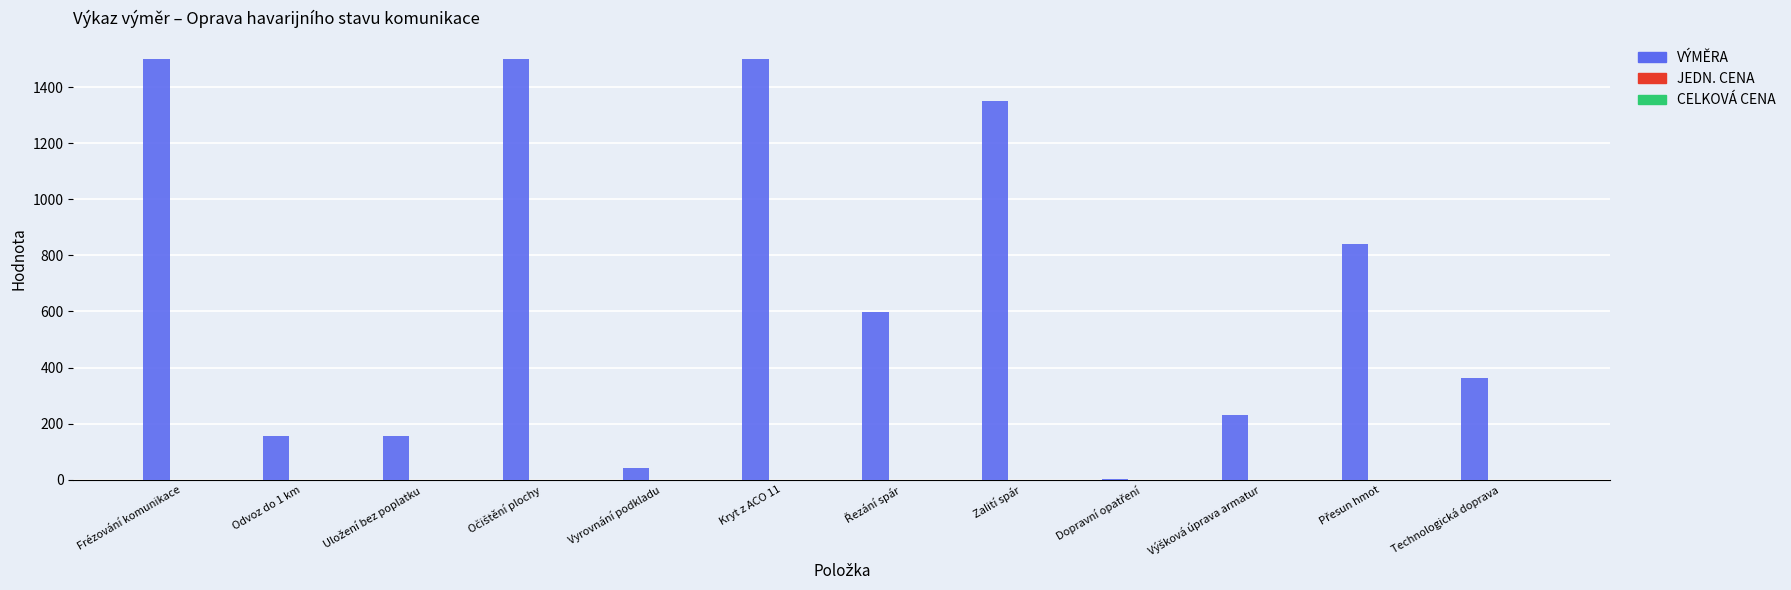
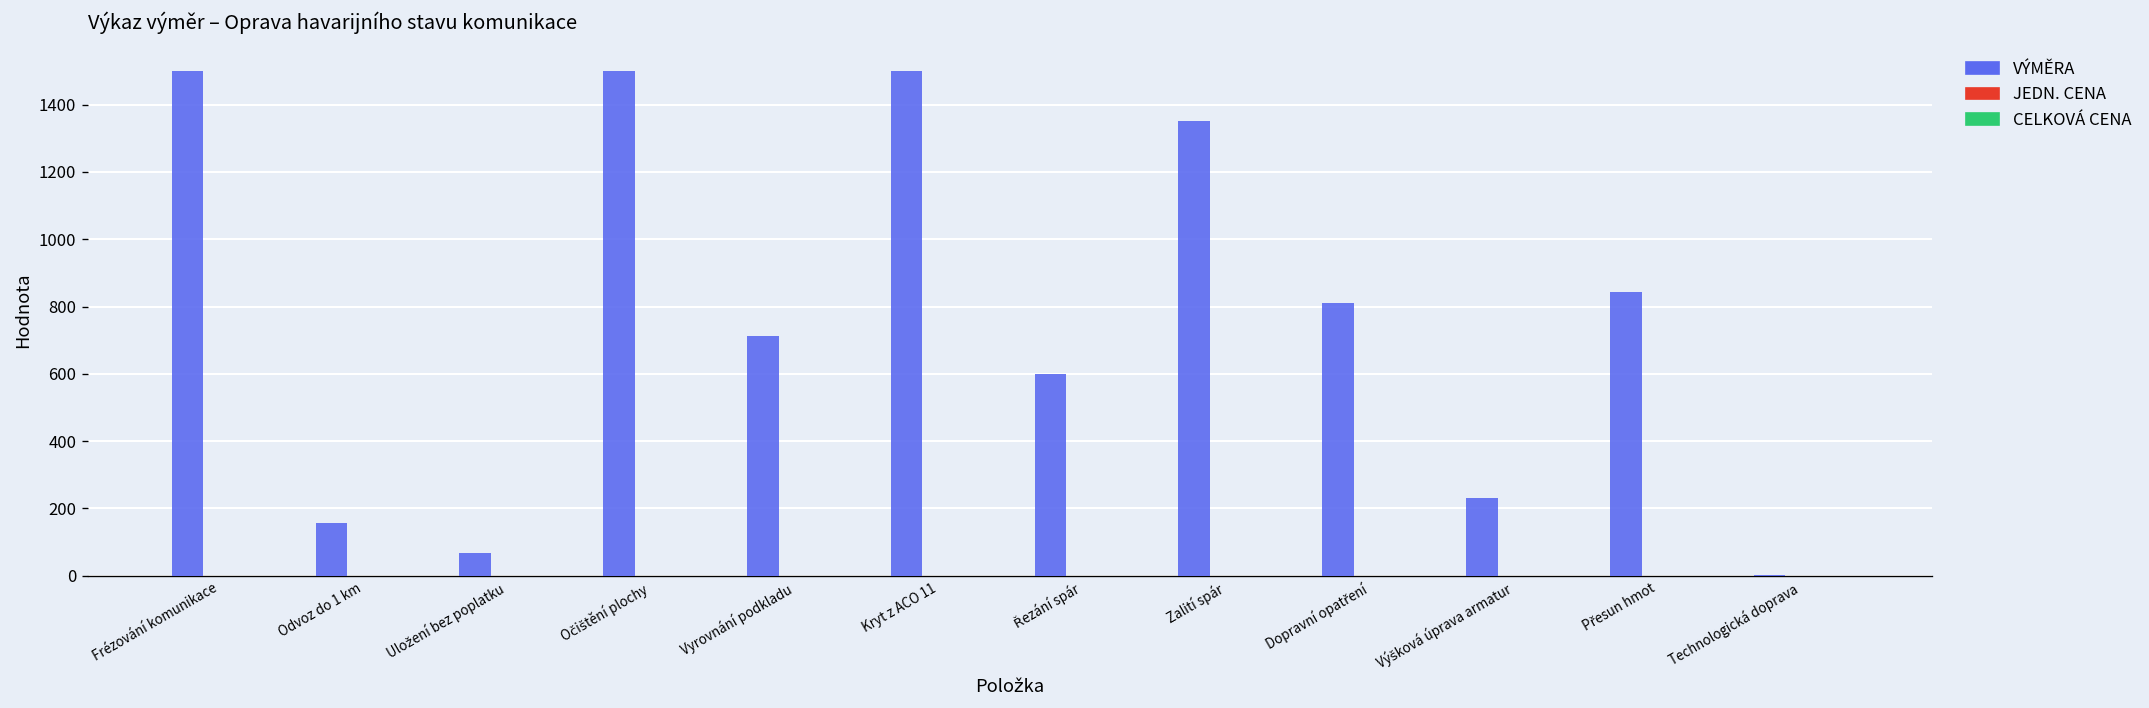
  {
    "VÝMĚRA": {
      "Frézování komunikace": 1500,
      "Odvoz do 1 km": 160,
-     "Uložení bez poplatku": 160,
+     "Uložení bez poplatku": 70,
      "Očištění plochy": 1500,
-     "Vyrovnání podkladu": 40,
+     "Vyrovnání podkladu": 710,
      "Kryt z ACO 11": 1500,
      "Řezání spár": 600,
      "Zalití spár": 1350,
-     "Dopravní opatření": 0,
+     "Dopravní opatření": 810,
      "Výšková úprava armatur": 230,
      "Přesun hmot": 840,
-     "Technologická doprava": 360
+     "Technologická doprava": 0
    },
    "JEDN. CENA": {
      "Frézování komunikace": 0,
      "Odvoz do 1 km": 0,
      "Uložení bez poplatku": 0,
      "Očištění plochy": 0,
      "Vyrovnání podkladu": 0,
      "Kryt z ACO 11": 0,
      "Řezání spár": 0,
      "Zalití spár": 0,
      "Dopravní opatření": 0,
      "Výšková úprava armatur": 0,
      "Přesun hmot": 0,
      "Technologická doprava": 0
    },
    "CELKOVÁ CENA": {
      "Frézování komunikace": 0,
      "Odvoz do 1 km": 0,
      "Uložení bez poplatku": 0,
      "Očištění plochy": 0,
      "Vyrovnání podkladu": 0,
      "Kryt z ACO 11": 0,
      "Řezání spár": 0,
      "Zalití spár": 0,
      "Dopravní opatření": 0,
      "Výšková úprava armatur": 0,
      "Přesun hmot": 0,
      "Technologická doprava": 0
    }
  }
